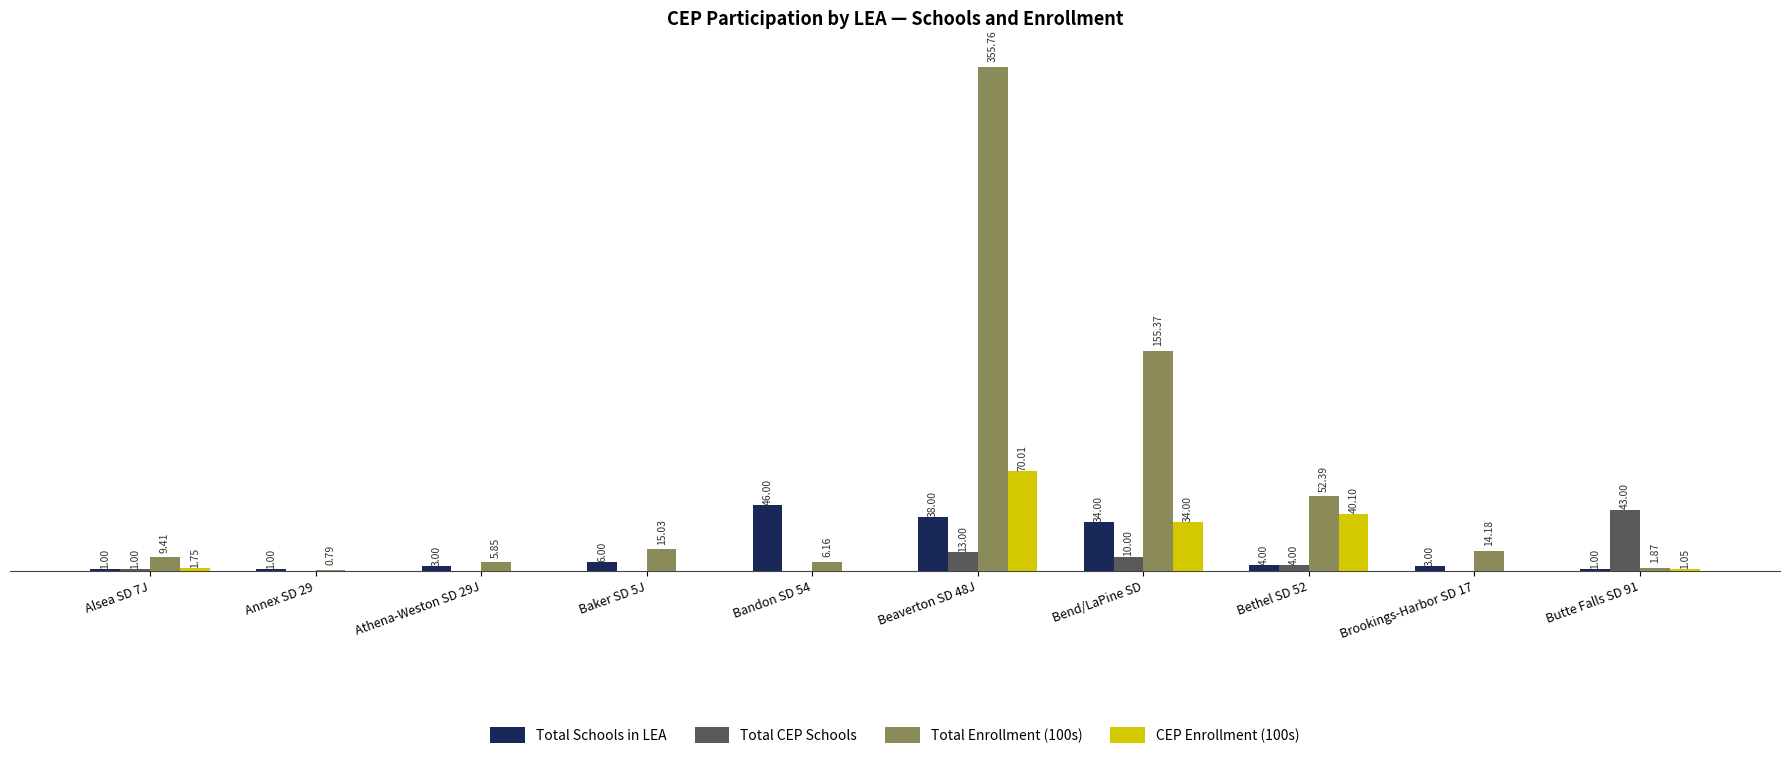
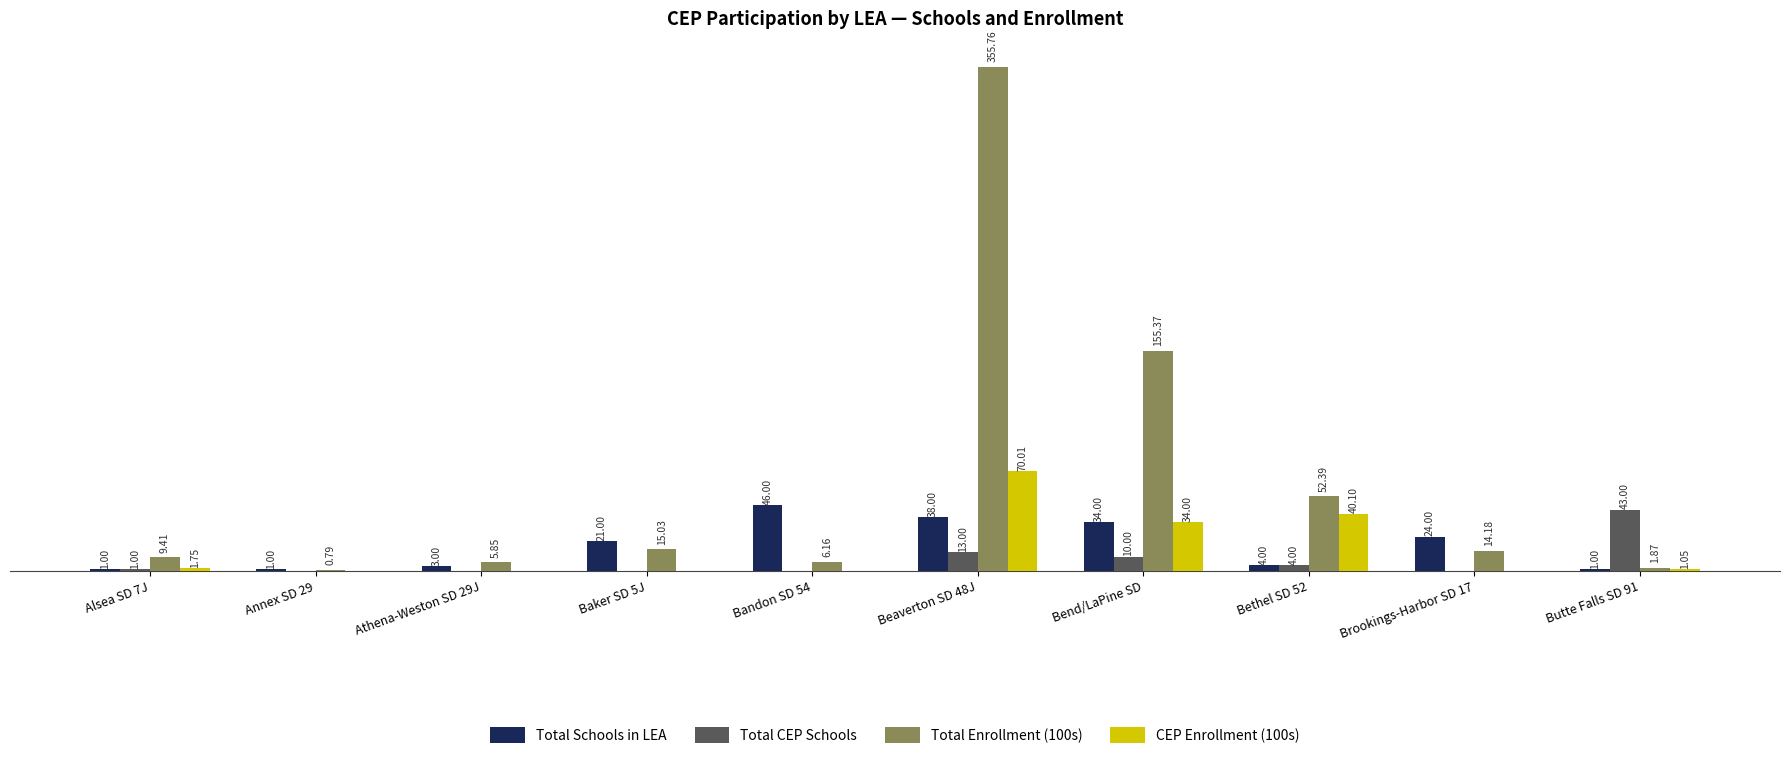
  {
    "Total Schools in LEA": {
      "Alsea SD 7J": 1.00,
      "Annex SD 29": 1.00,
      "Athena-Weston SD 29J": 3.00,
-     "Baker SD 5J": 6.00,
+     "Baker SD 5J": 21.00,
      "Bandon SD 54": 46.00,
      "Beaverton SD 48J": 38.00,
      "Bend/LaPine SD": 34.00,
      "Bethel SD 52": 4.00,
-     "Brookings-Harbor SD 17": 3.00,
+     "Brookings-Harbor SD 17": 24.00,
      "Butte Falls SD 91": 1.00
    },
    "Total CEP Schools": {
      "Alsea SD 7J": 1.00,
      "Beaverton SD 48J": 13.00,
      "Bend/LaPine SD": 10.00,
      "Bethel SD 52": 4.00,
      "Butte Falls SD 91": 43.00
    },
    "Total Enrollment (100s)": {
      "Alsea SD 7J": 9.41,
      "Annex SD 29": 0.79,
      "Athena-Weston SD 29J": 5.85,
      "Baker SD 5J": 15.03,
      "Bandon SD 54": 6.16,
      "Beaverton SD 48J": 355.76,
      "Bend/LaPine SD": 155.37,
      "Bethel SD 52": 52.39,
      "Brookings-Harbor SD 17": 14.18,
      "Butte Falls SD 91": 1.87
    },
    "CEP Enrollment (100s)": {
      "Alsea SD 7J": 1.75,
      "Beaverton SD 48J": 70.01,
      "Bend/LaPine SD": 34.00,
      "Bethel SD 52": 40.10,
      "Butte Falls SD 91": 1.05
    }
  }
